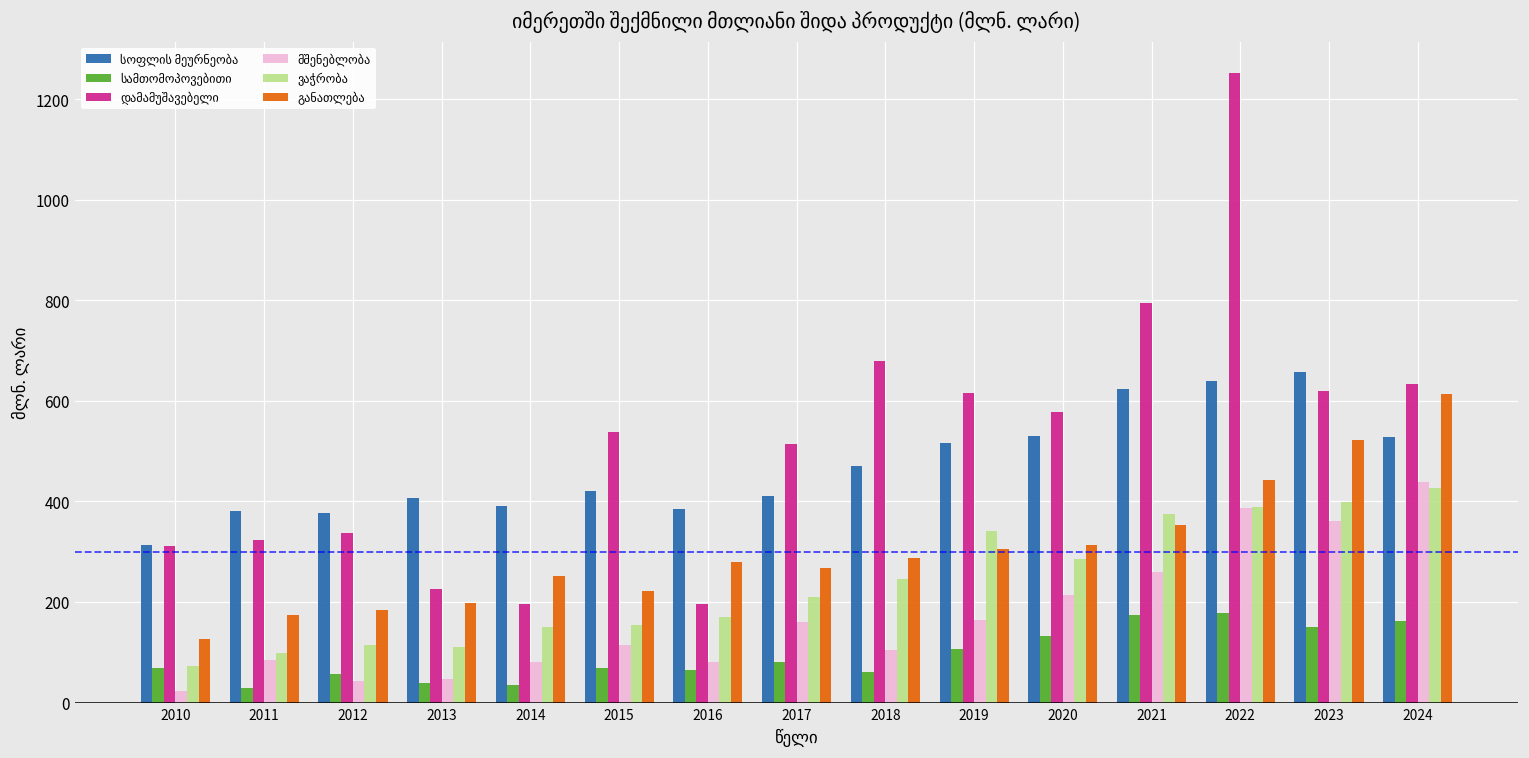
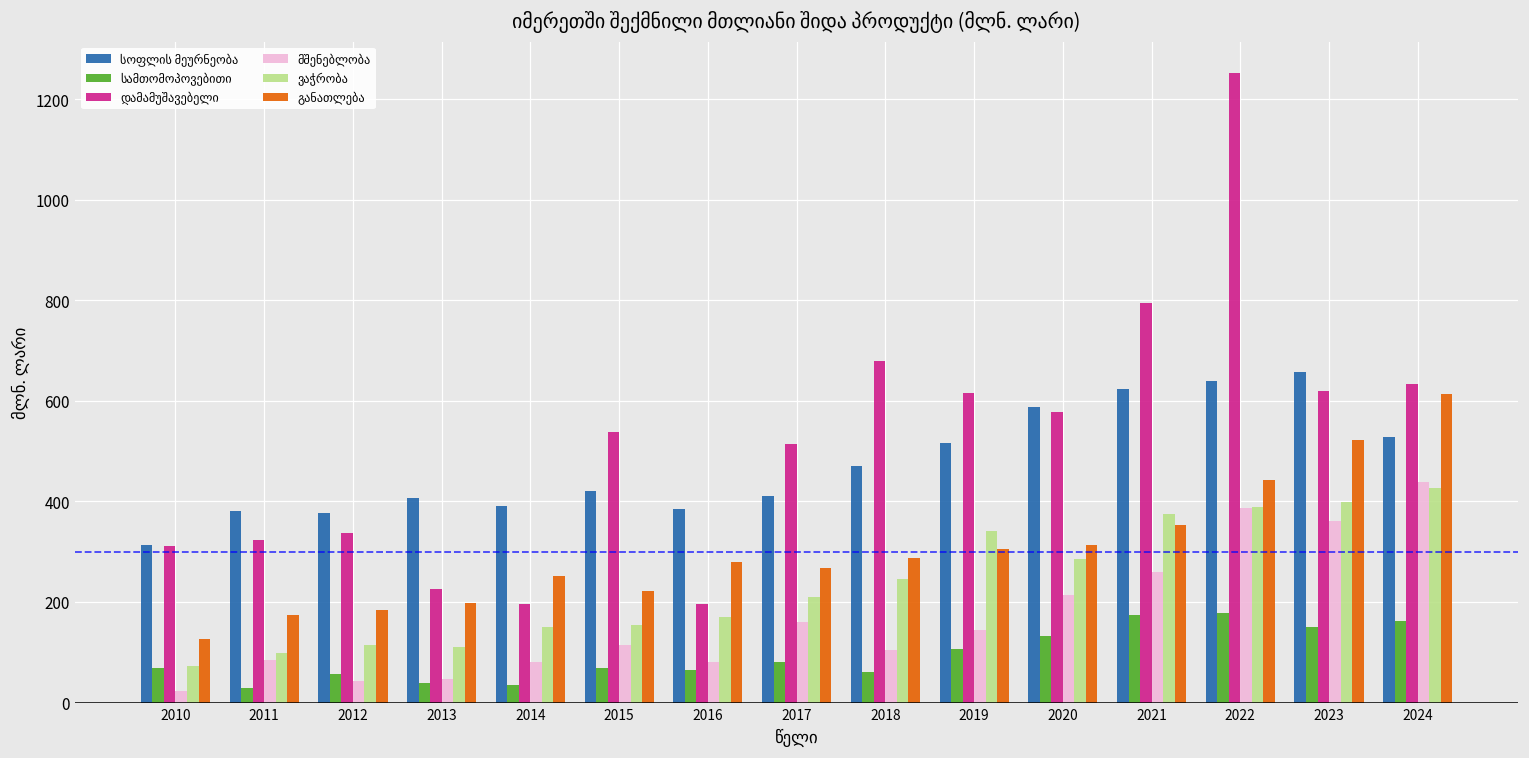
  {
    "სოფლის მეურნეობა": {
      "2010": 310,
      "2011": 380,
      "2012": 380,
      "2013": 410,
      "2014": 390,
      "2015": 420,
      "2016": 380,
      "2017": 410,
      "2018": 470,
      "2019": 520,
-     "2020": 530,
+     "2020": 590,
      "2021": 620,
      "2022": 640,
      "2023": 660,
      "2024": 530
    },
    "სამთომოპოვებითი": {
      "2010": 70,
      "2011": 30,
      "2012": 60,
      "2013": 40,
      "2014": 40,
      "2015": 70,
      "2016": 70,
      "2017": 80,
      "2018": 60,
      "2019": 110,
      "2020": 130,
      "2021": 170,
      "2022": 180,
      "2023": 150,
      "2024": 160
    },
    "დამამუშავებელი": {
      "2010": 310,
      "2011": 320,
      "2012": 340,
      "2013": 230,
      "2014": 200,
      "2015": 540,
      "2016": 200,
      "2017": 520,
      "2018": 680,
      "2019": 620,
      "2020": 580,
      "2021": 790,
      "2022": 1250,
      "2023": 620,
      "2024": 630
    },
    "მშენებლობა": {
      "2010": 20,
      "2011": 80,
      "2012": 40,
      "2013": 50,
      "2014": 80,
      "2015": 110,
      "2016": 80,
      "2017": 160,
      "2018": 100,
-     "2019": 160,
+     "2019": 140,
      "2020": 210,
      "2021": 260,
      "2022": 390,
      "2023": 360,
      "2024": 440
    },
    "ვაჭრობა": {
      "2010": 70,
      "2011": 100,
      "2012": 110,
      "2013": 110,
      "2014": 150,
      "2015": 150,
      "2016": 170,
      "2017": 210,
      "2018": 250,
      "2019": 340,
      "2020": 290,
      "2021": 370,
      "2022": 390,
      "2023": 400,
      "2024": 430
    },
    "განათლება": {
      "2010": 130,
      "2011": 170,
      "2012": 180,
      "2013": 200,
      "2014": 250,
      "2015": 220,
      "2016": 280,
      "2017": 270,
      "2018": 290,
      "2019": 310,
      "2020": 310,
      "2021": 350,
      "2022": 440,
      "2023": 520,
      "2024": 610
    }
  }
